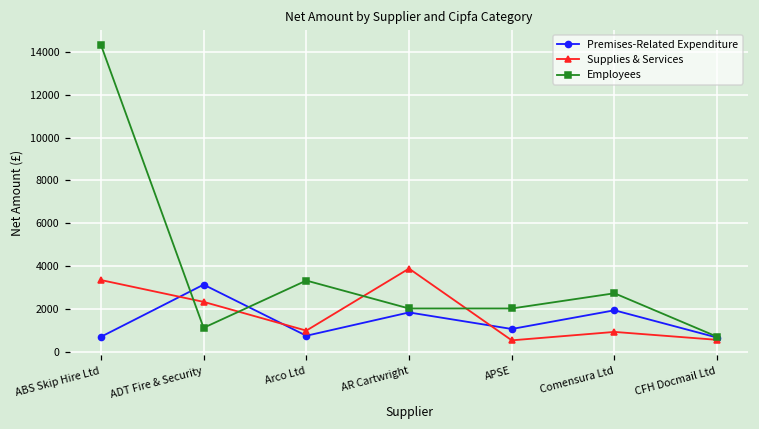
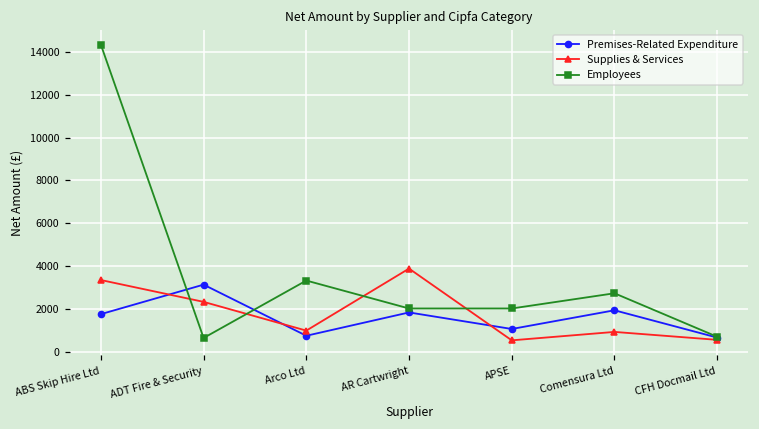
  {
    "Premises-Related Expenditure": {
-     "ABS Skip Hire Ltd": 700,
+     "ABS Skip Hire Ltd": 1800,
      "ADT Fire & Security": 3100,
      "Arco Ltd": 700,
      "AR Cartwright": 1800,
      "APSE": 1100,
      "Comensura Ltd": 1900
    },
    "Supplies & Services": {
      "ABS Skip Hire Ltd": 3300,
      "ADT Fire & Security": 2300,
      "Arco Ltd": 1000,
      "AR Cartwright": 3900,
      "APSE": 500,
      "Comensura Ltd": 900
    },
    "Employees": {
      "ABS Skip Hire Ltd": 14300,
-     "ADT Fire & Security": 1100,
+     "ADT Fire & Security": 600,
      "Arco Ltd": 3300,
      "AR Cartwright": 2000,
      "APSE": 2000,
      "Comensura Ltd": 2700
    }
  }
